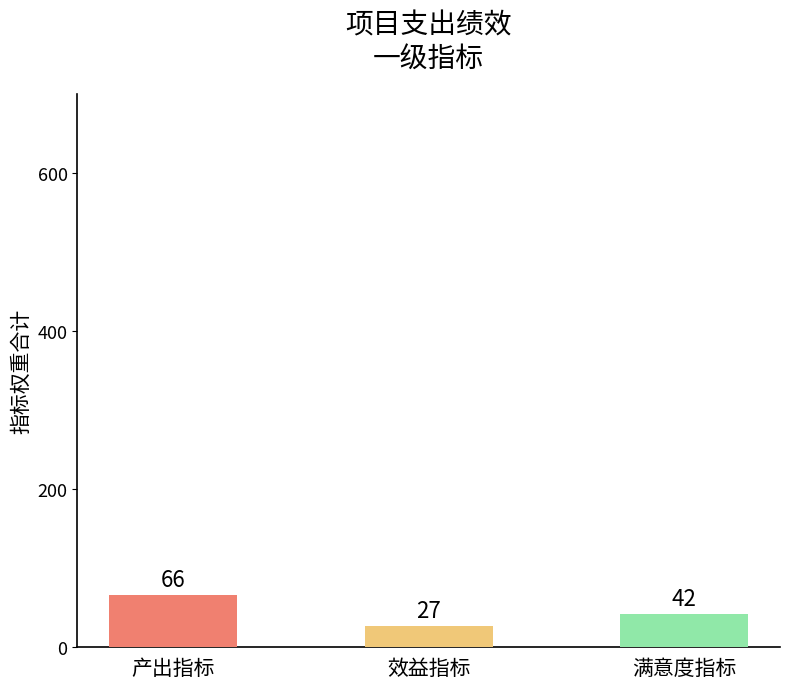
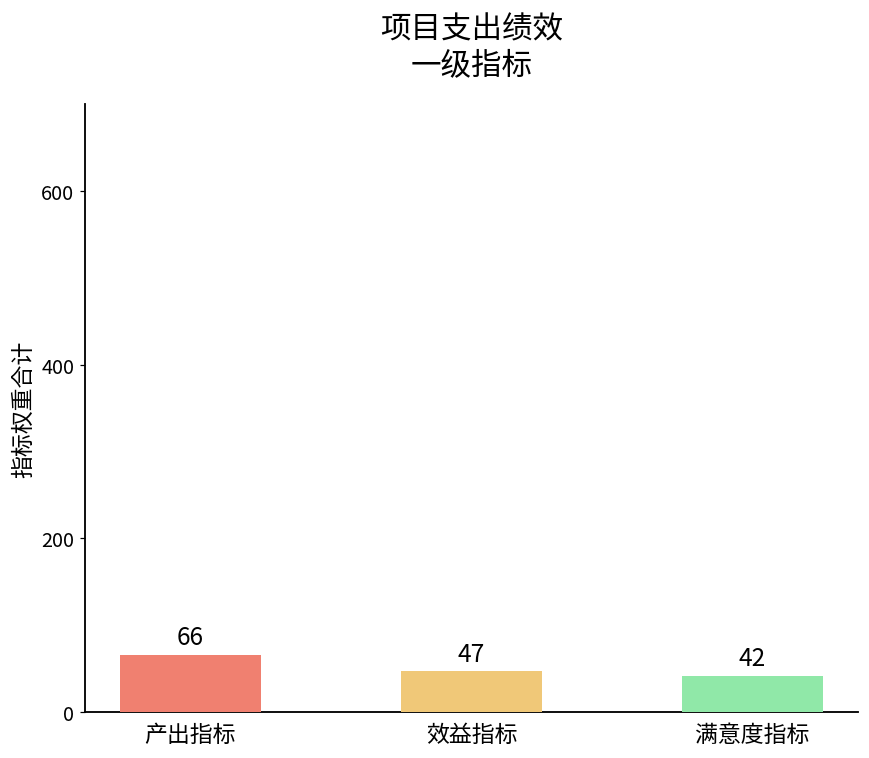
  {
    "产出指标": 66,
-   "效益指标": 27,
+   "效益指标": 47,
    "满意度指标": 42
  }
